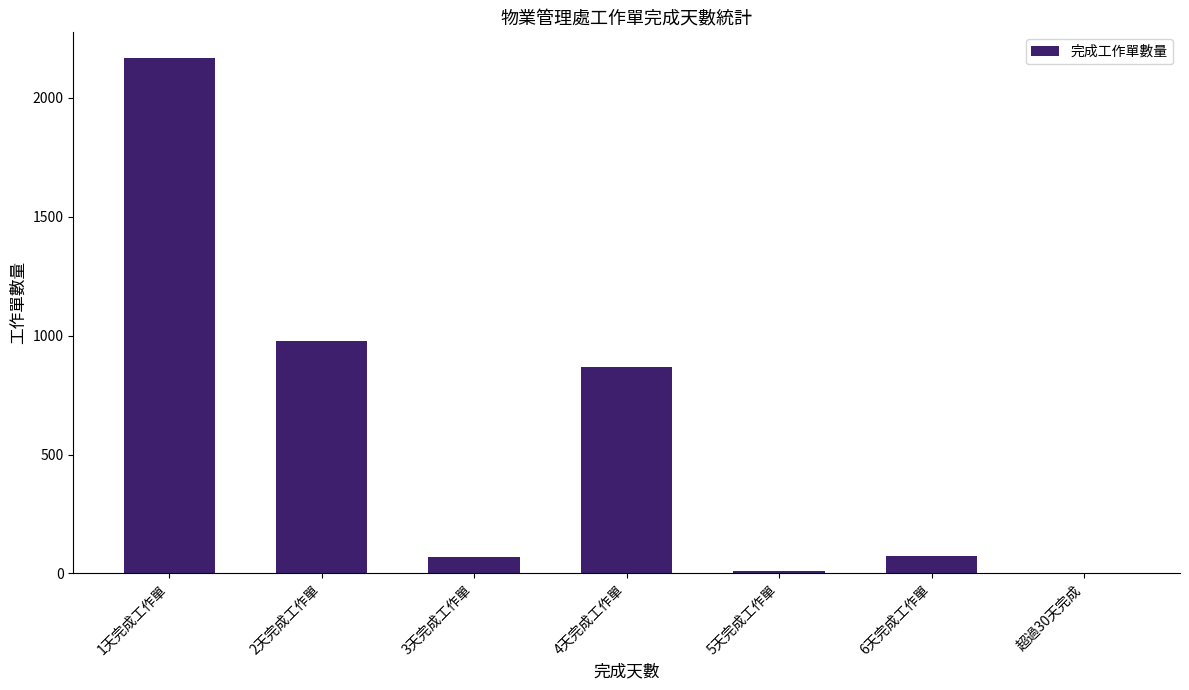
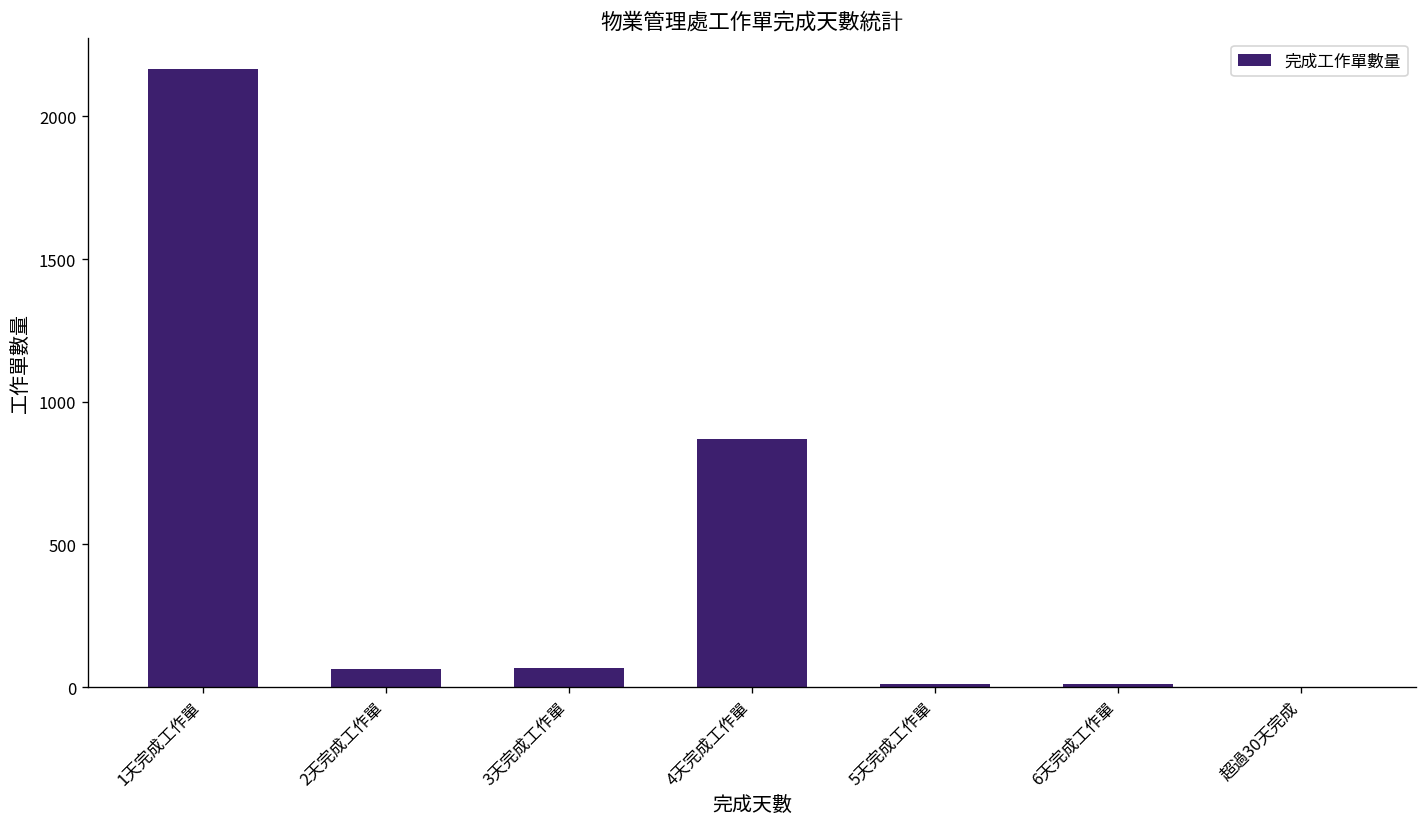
  {
    "1天完成工作單": 2170,
-   "2天完成工作單": 980,
+   "2天完成工作單": 60,
    "3天完成工作單": 70,
    "4天完成工作單": 870,
    "5天完成工作單": 10,
-   "6天完成工作單": 70,
+   "6天完成工作單": 10,
    "超過30天完成": 0
  }
